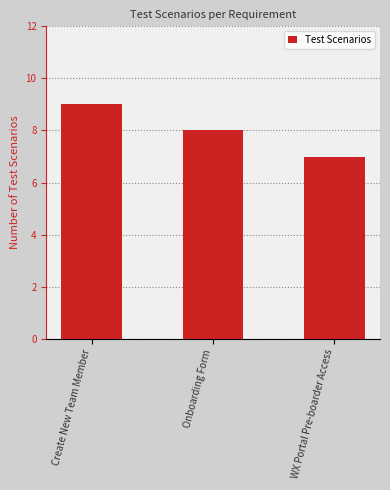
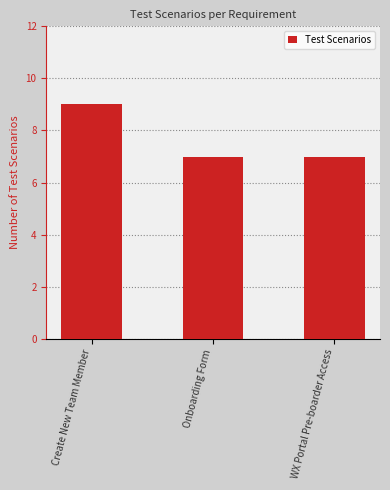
  {
    "Create New Team Member": 9,
-   "Onboarding Form": 8,
+   "Onboarding Form": 7,
    "WX Portal Pre-boarder Access": 7
  }
